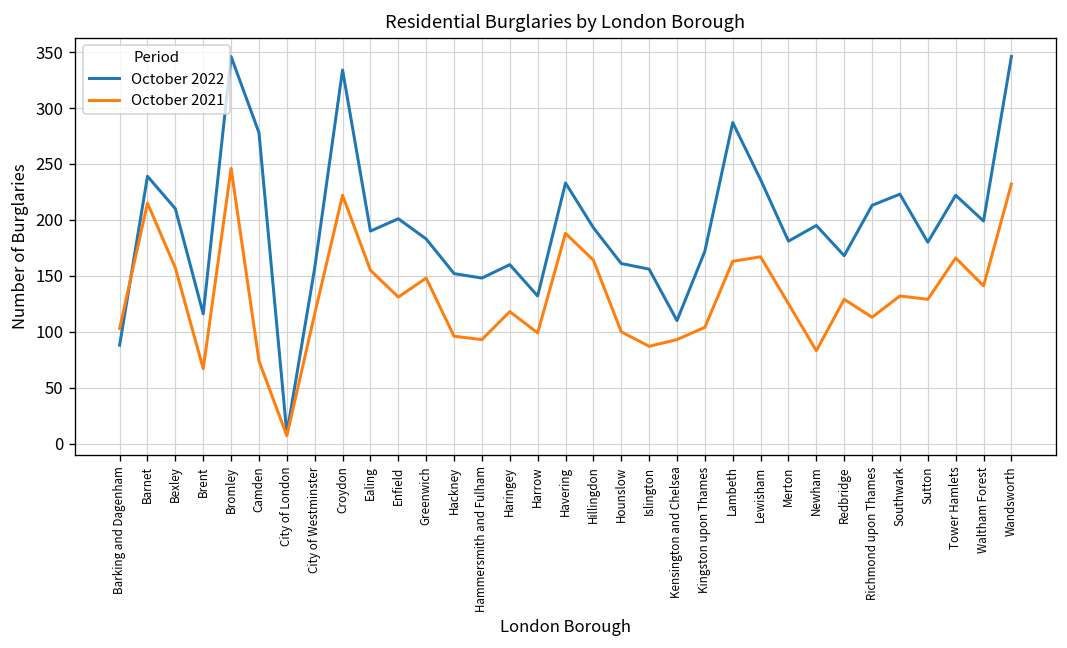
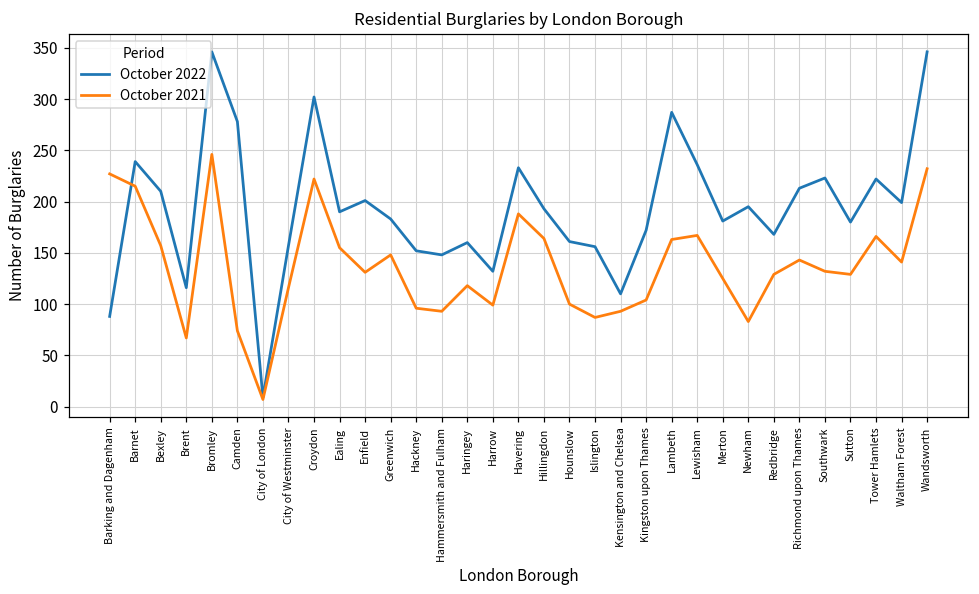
  {
    "October 2022": {
      "Barking and Dagenham": 90,
      "Barnet": 240,
      "Bexley": 210,
      "Brent": 120,
      "Bromley": 350,
      "Camden": 280,
      "City of Westminster": 160,
-     "Croydon": 330,
+     "Croydon": 300,
      "Ealing": 190,
      "Enfield": 200,
      "Greenwich": 180,
      "Hackney": 150,
      "Hammersmith and Fulham": 150,
      "Haringey": 160,
      "Harrow": 130,
      "Havering": 230,
      "Hillingdon": 190,
      "Hounslow": 160,
      "Islington": 160,
      "Kensington and Chelsea": 110,
      "Kingston upon Thames": 170,
      "Lambeth": 290,
      "Lewisham": 240,
      "Merton": 180,
      "Newham": 200,
      "Redbridge": 170,
      "Richmond upon Thames": 210,
      "Southwark": 220,
      "Sutton": 180,
      "Tower Hamlets": 220,
      "Waltham Forest": 200,
      "Wandsworth": 350
    },
    "October 2021": {
-     "Barking and Dagenham": 100,
+     "Barking and Dagenham": 230,
      "Barnet": 220,
      "Bexley": 160,
      "Brent": 70,
      "Bromley": 250,
      "Camden": 70,
      "City of Westminster": 120,
      "Croydon": 220,
      "Ealing": 160,
      "Enfield": 130,
      "Greenwich": 150,
      "Hackney": 100,
      "Hammersmith and Fulham": 90,
      "Haringey": 120,
      "Harrow": 100,
      "Havering": 190,
      "Hillingdon": 160,
      "Hounslow": 100,
      "Islington": 90,
      "Kensington and Chelsea": 90,
      "Kingston upon Thames": 100,
      "Lambeth": 160,
      "Lewisham": 170,
      "Merton": 130,
      "Newham": 80,
      "Redbridge": 130,
-     "Richmond upon Thames": 110,
+     "Richmond upon Thames": 140,
      "Southwark": 130,
      "Sutton": 130,
      "Tower Hamlets": 170,
      "Waltham Forest": 140,
      "Wandsworth": 230
    }
  }
